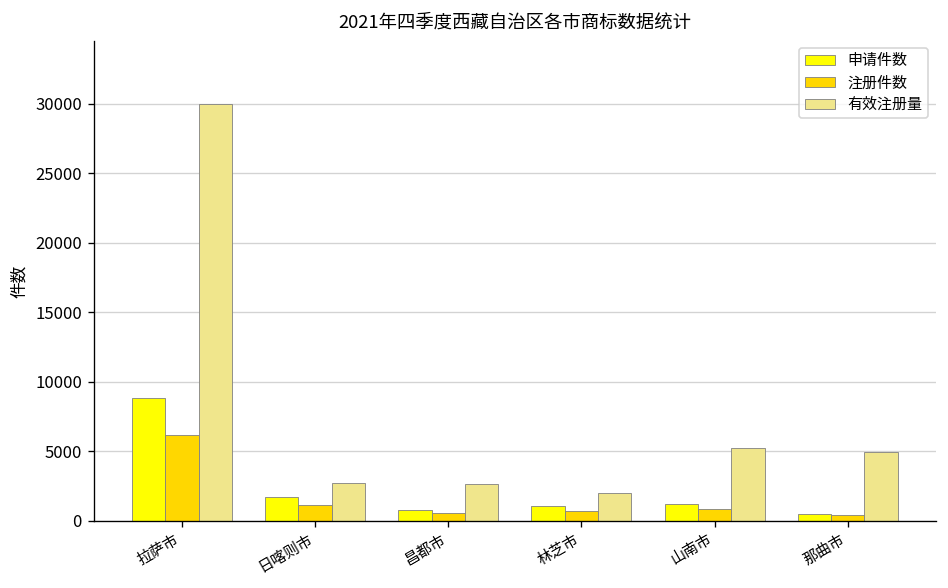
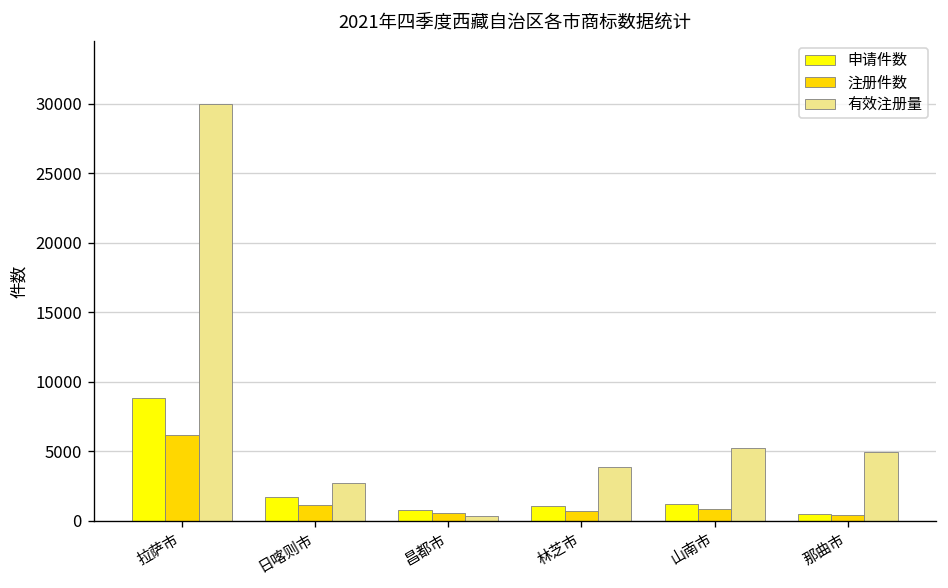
  {
    "有效注册量": {
      "拉萨市": 30000,
      "日喀则市": 2800,
-     "昌都市": 2700,
-     "林芝市": 2000,
+     "昌都市": 400,
+     "林芝市": 3900,
      "山南市": 5200,
      "那曲市": 4900
    }
  }
